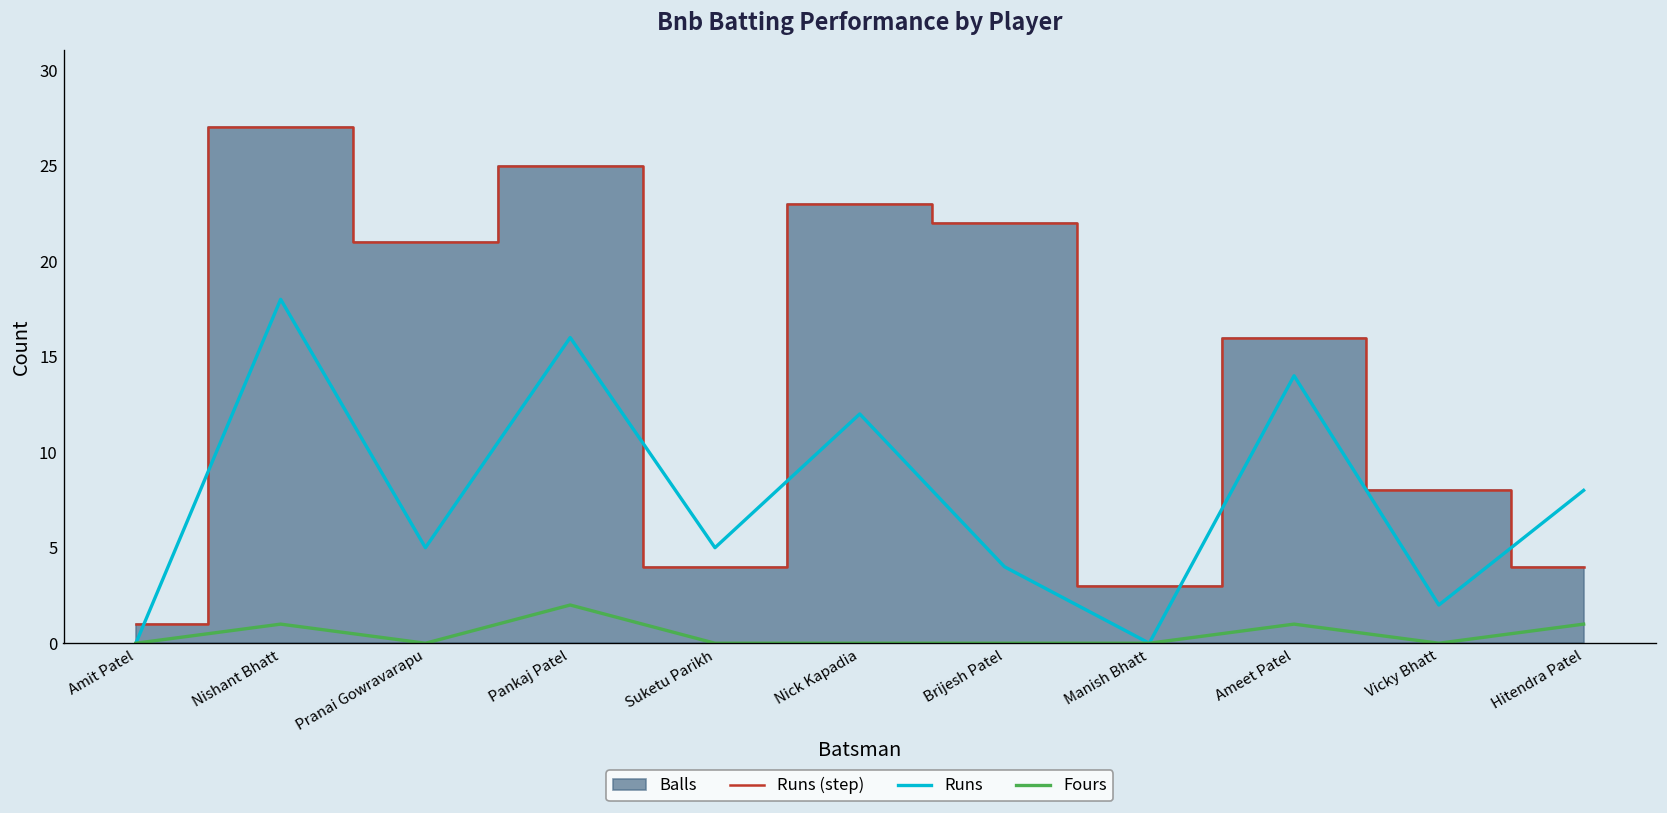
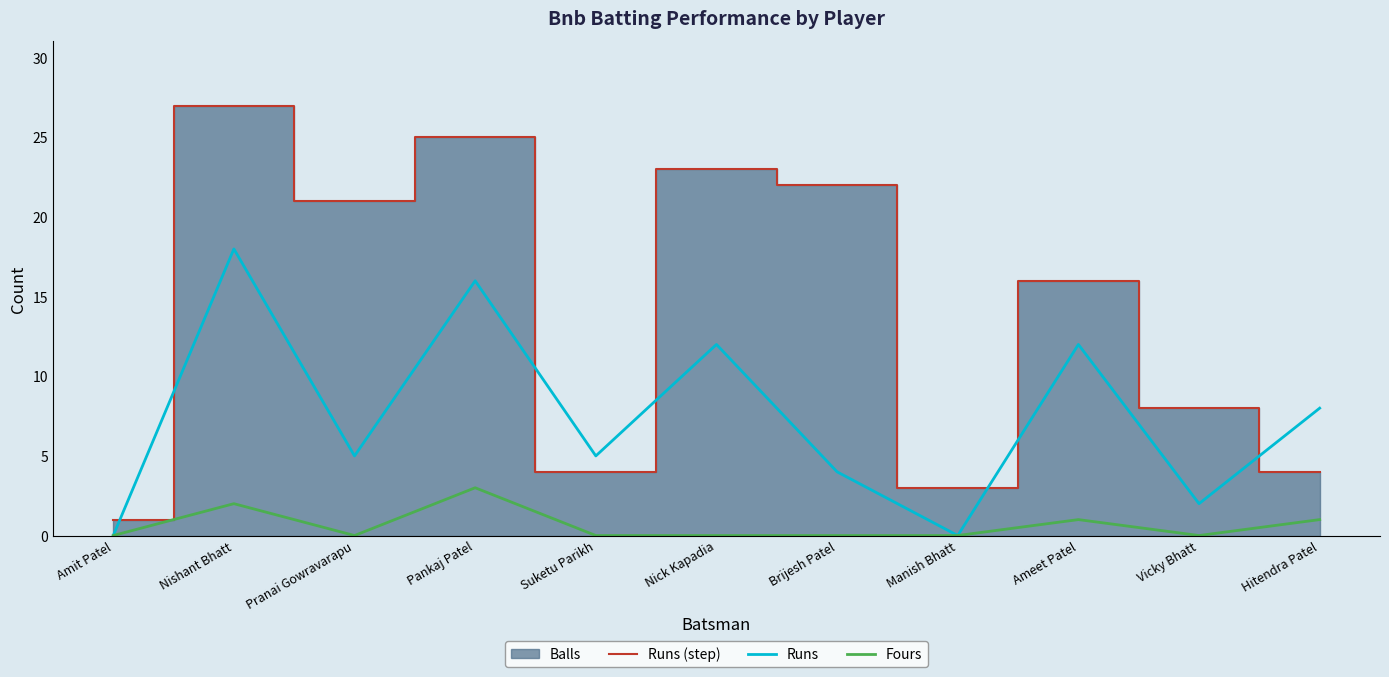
  {
    "Runs (step)": {
      "Nishant Bhatt": 27,
      "Pranai Gowravarapu": 21,
      "Pankaj Patel": 25,
      "Suketu Parikh": 4,
      "Nick Kapadia": 23,
      "Brijesh Patel": 22,
      "Manish Bhatt": 3,
      "Ameet Patel": 16,
      "Vicky Bhatt": 8
    },
    "Runs": {
      "Nishant Bhatt": 18,
      "Pranai Gowravarapu": 5,
      "Pankaj Patel": 16,
      "Suketu Parikh": 5,
      "Nick Kapadia": 12,
      "Brijesh Patel": 4,
-     "Ameet Patel": 14,
+     "Ameet Patel": 12,
      "Vicky Bhatt": 2,
      "Hitendra Patel": 8
    },
    "Fours": {
-     "Nishant Bhatt": 1,
+     "Nishant Bhatt": 2,
      "Pranai Gowravarapu": 0,
-     "Pankaj Patel": 2,
+     "Pankaj Patel": 3,
      "Suketu Parikh": 0,
      "Nick Kapadia": 0,
      "Brijesh Patel": 0,
      "Ameet Patel": 1,
      "Vicky Bhatt": 0,
      "Hitendra Patel": 1
    }
  }
